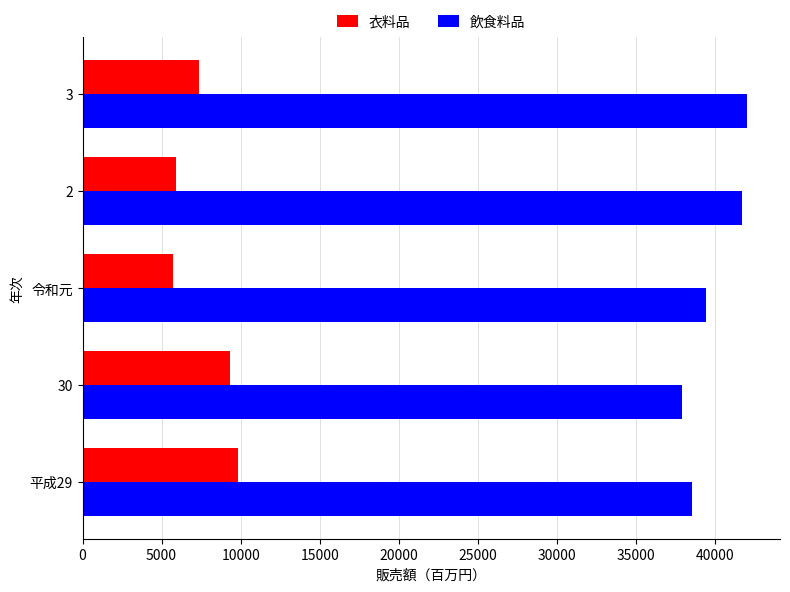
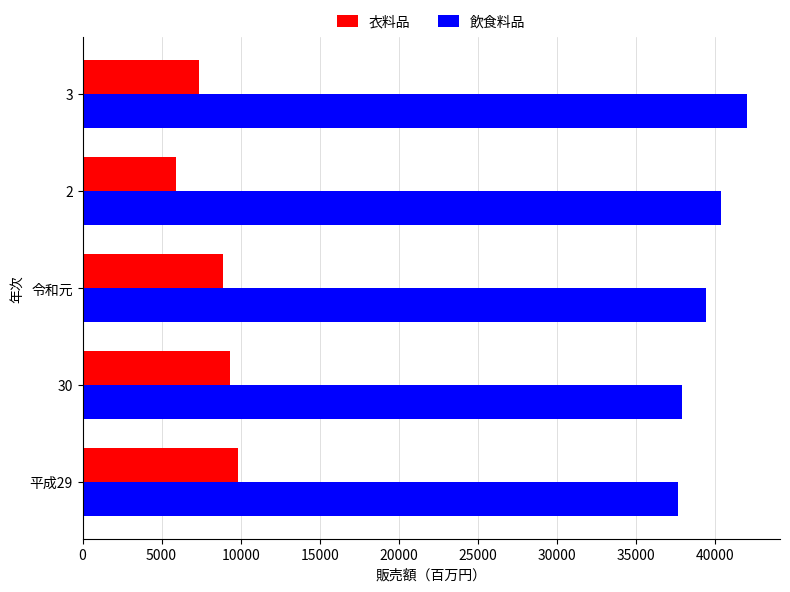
  {
    "衣料品": {
      "3": 7300,
      "2": 5900,
-     "令和元": 5700,
+     "令和元": 8900,
      "30": 9300,
      "平成29": 9800
    },
    "飲食料品": {
      "3": 42000,
-     "2": 41700,
+     "2": 40300,
      "令和元": 39400,
      "30": 37900,
-     "平成29": 38600
+     "平成29": 37600
    }
  }
